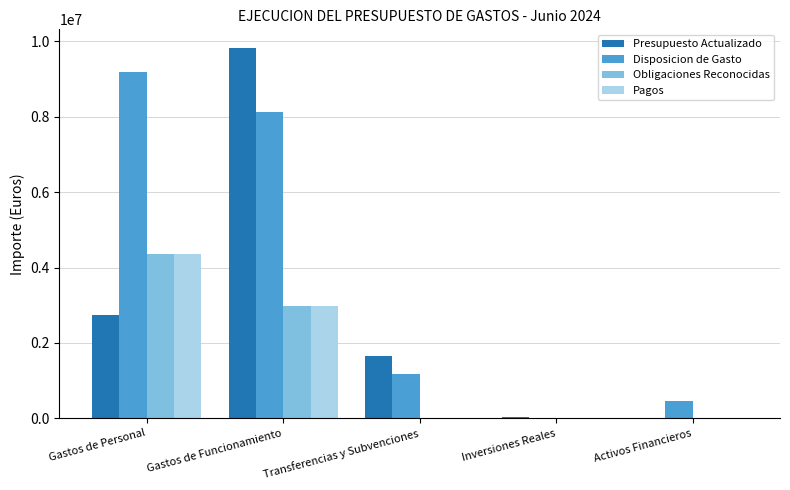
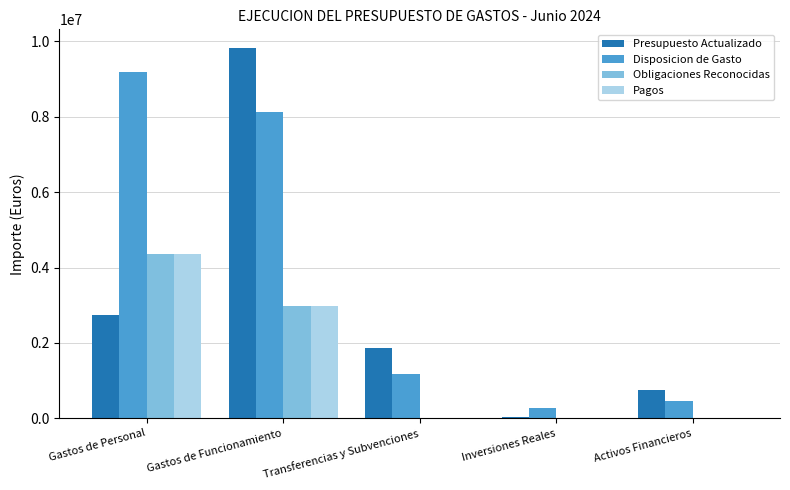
  {
    "Presupuesto Actualizado": {
      "Gastos de Personal": 2700000,
      "Gastos de Funcionamiento": 9800000,
-     "Transferencias y Subvenciones": 1600000,
-     "Activos Financieros": 0
+     "Transferencias y Subvenciones": 1900000,
+     "Activos Financieros": 700000
    },
    "Disposicion de Gasto": {
      "Gastos de Personal": 9200000,
      "Gastos de Funcionamiento": 8100000,
      "Transferencias y Subvenciones": 1200000,
-     "Inversiones Reales": 0,
+     "Inversiones Reales": 300000,
      "Activos Financieros": 500000
    }
  }
